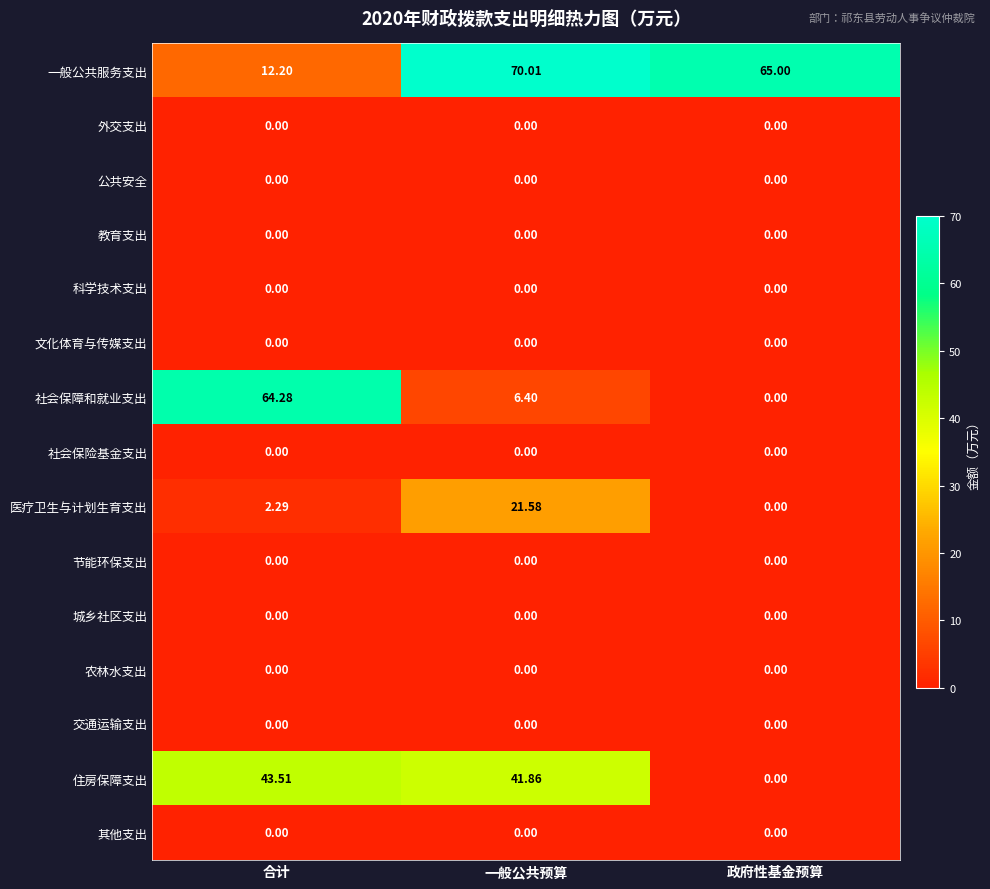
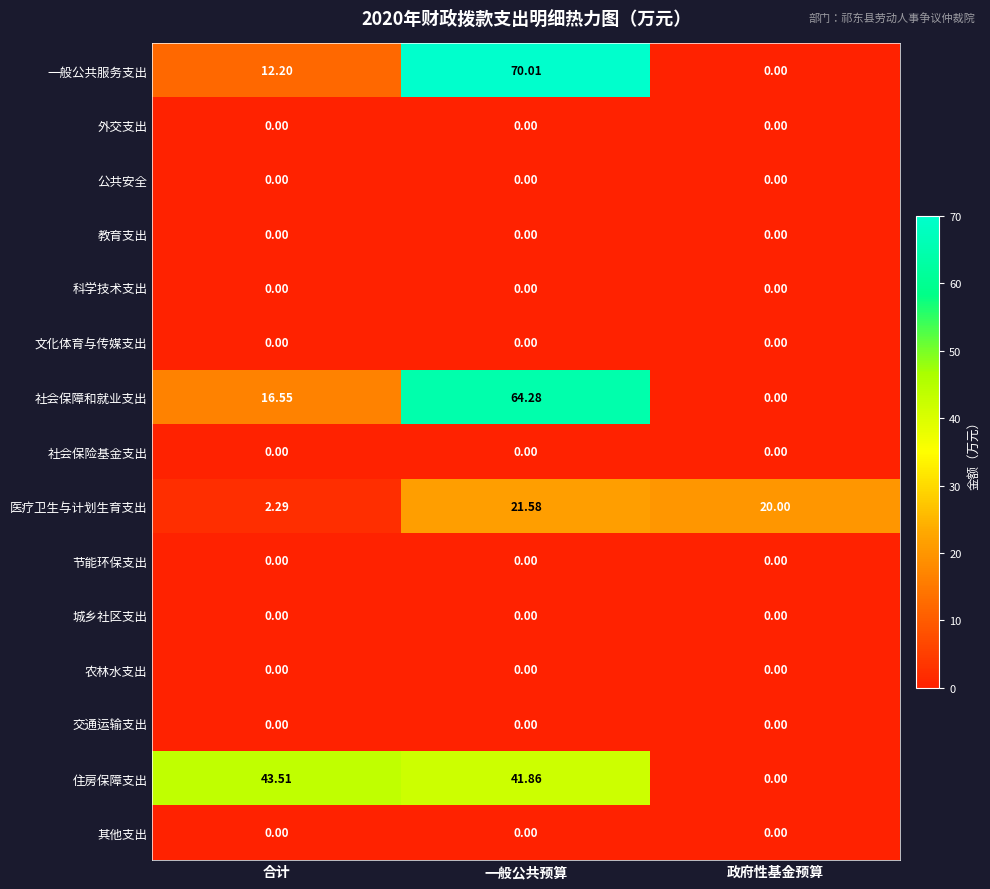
  {
    "一般公共服务支出": {
      "合计": 12.20,
      "一般公共预算": 70.01,
-     "政府性基金预算": 65.00
+     "政府性基金预算": 0.00
    },
    "外交支出": {
      "合计": 0.00,
      "一般公共预算": 0.00,
      "政府性基金预算": 0.00
    },
    "公共安全": {
      "合计": 0.00,
      "一般公共预算": 0.00,
      "政府性基金预算": 0.00
    },
    "教育支出": {
      "合计": 0.00,
      "一般公共预算": 0.00,
      "政府性基金预算": 0.00
    },
    "科学技术支出": {
      "合计": 0.00,
      "一般公共预算": 0.00,
      "政府性基金预算": 0.00
    },
    "文化体育与传媒支出": {
      "合计": 0.00,
      "一般公共预算": 0.00,
      "政府性基金预算": 0.00
    },
    "社会保障和就业支出": {
-     "合计": 64.28,
-     "一般公共预算": 6.40,
+     "合计": 16.55,
+     "一般公共预算": 64.28,
      "政府性基金预算": 0.00
    },
    "社会保险基金支出": {
      "合计": 0.00,
      "一般公共预算": 0.00,
      "政府性基金预算": 0.00
    },
    "医疗卫生与计划生育支出": {
      "合计": 2.29,
      "一般公共预算": 21.58,
-     "政府性基金预算": 0.00
+     "政府性基金预算": 20.00
    },
    "节能环保支出": {
      "合计": 0.00,
      "一般公共预算": 0.00,
      "政府性基金预算": 0.00
    },
    "城乡社区支出": {
      "合计": 0.00,
      "一般公共预算": 0.00,
      "政府性基金预算": 0.00
    },
    "农林水支出": {
      "合计": 0.00,
      "一般公共预算": 0.00,
      "政府性基金预算": 0.00
    },
    "交通运输支出": {
      "合计": 0.00,
      "一般公共预算": 0.00,
      "政府性基金预算": 0.00
    },
    "住房保障支出": {
      "合计": 43.51,
      "一般公共预算": 41.86,
      "政府性基金预算": 0.00
    },
    "其他支出": {
      "合计": 0.00,
      "一般公共预算": 0.00,
      "政府性基金预算": 0.00
    }
  }
